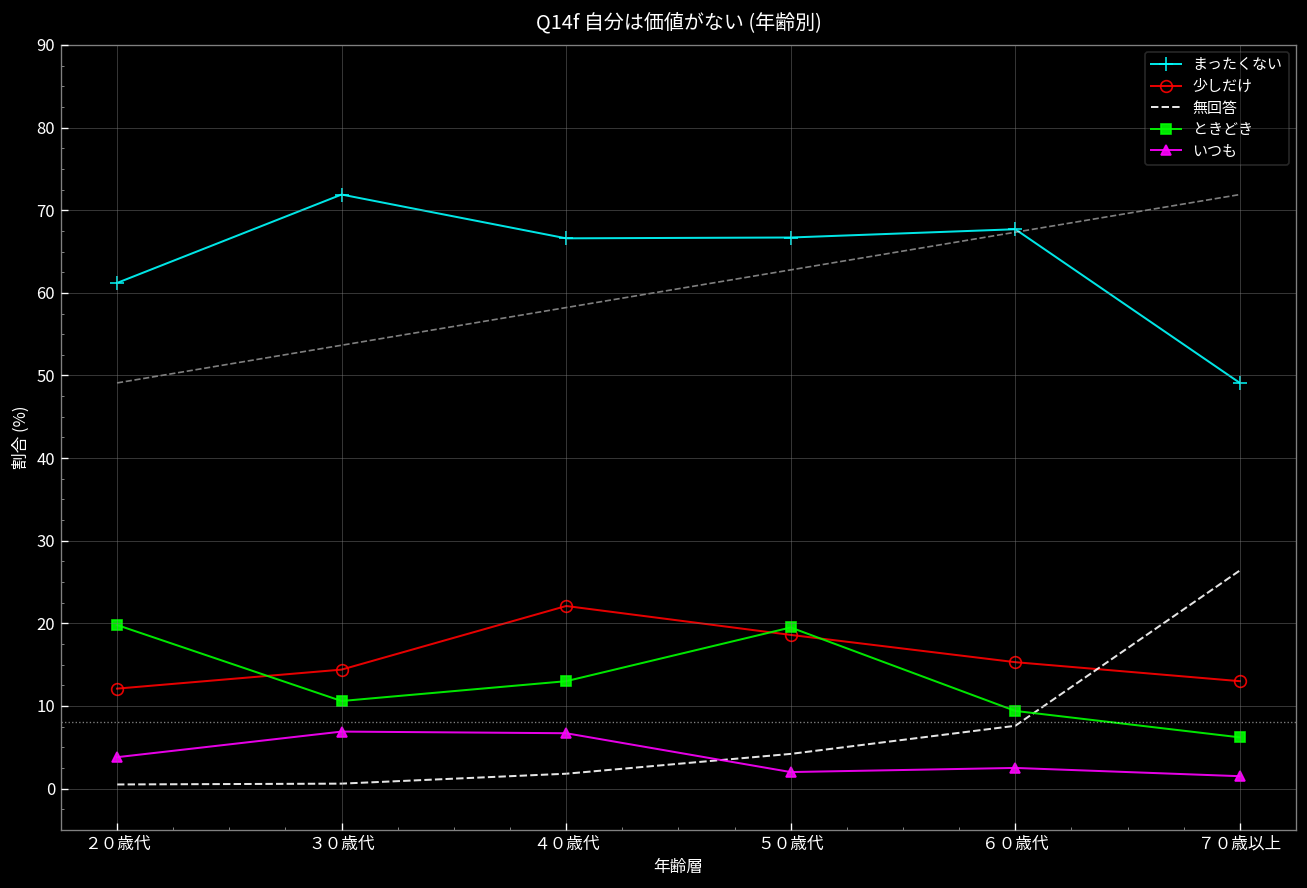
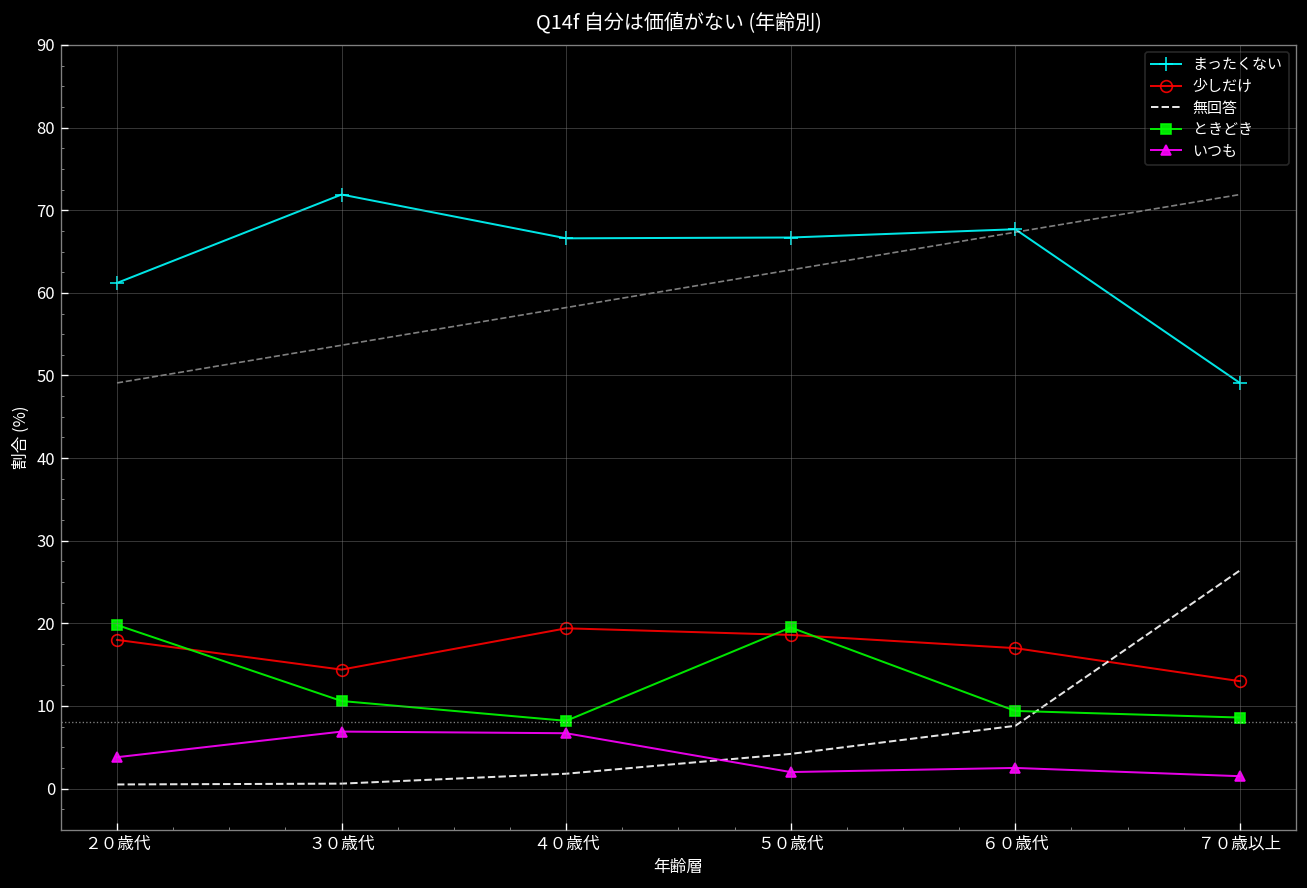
  {
    "まったくない": {
      "２０歳代": 61,
      "３０歳代": 72,
      "４０歳代": 67,
      "５０歳代": 67,
      "６０歳代": 68,
      "７０歳以上": 49
    },
    "少しだけ": {
-     "２０歳代": 12,
+     "２０歳代": 18,
      "３０歳代": 14,
-     "４０歳代": 22,
+     "４０歳代": 19,
      "５０歳代": 19,
-     "６０歳代": 15,
+     "６０歳代": 17,
      "７０歳以上": 13
    },
    "ときどき": {
      "２０歳代": 20,
      "３０歳代": 11,
-     "４０歳代": 13,
+     "４０歳代": 8,
      "５０歳代": 20,
      "６０歳代": 9,
-     "７０歳以上": 6
+     "７０歳以上": 9
    },
    "いつも": {
      "２０歳代": 4,
      "３０歳代": 7,
      "４０歳代": 7,
      "５０歳代": 2,
      "６０歳代": 3,
      "７０歳以上": 2
    }
  }
